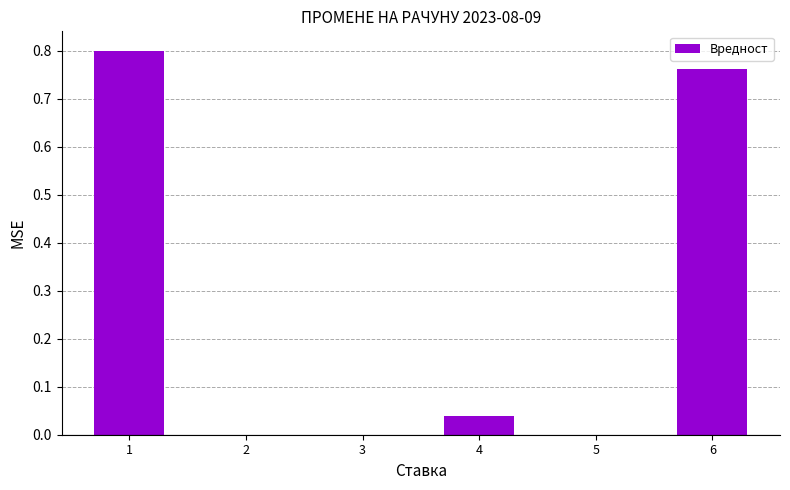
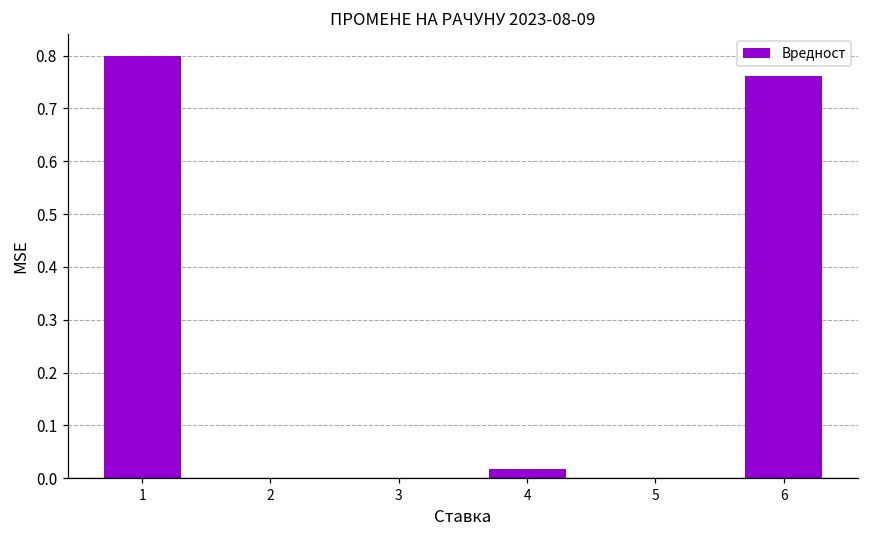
  {
    "1": 0.80,
    "2": 0.00,
    "3": 0.00,
-   "4": 0.04,
+   "4": 0.02,
    "5": 0.00,
    "6": 0.76
  }
